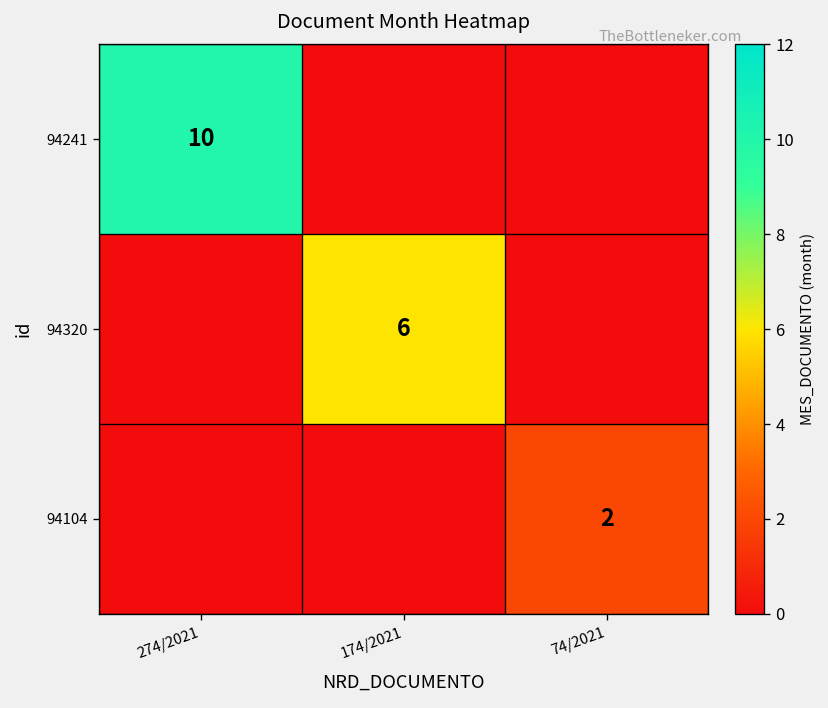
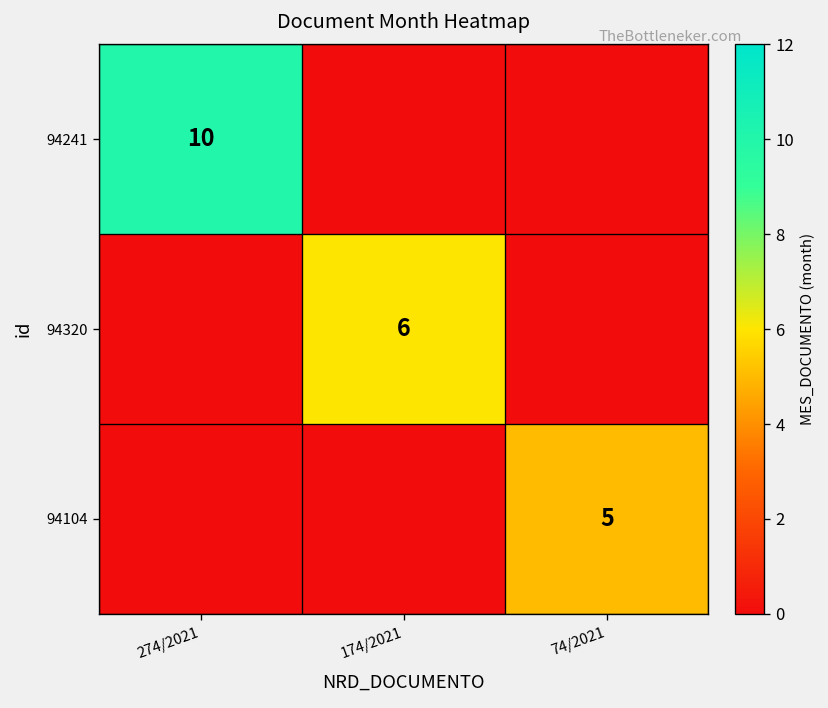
  {
    "94241": {
      "274/2021": 10
    },
    "94320": {
      "174/2021": 6
    },
    "94104": {
-     "74/2021": 2
+     "74/2021": 5
    }
  }
